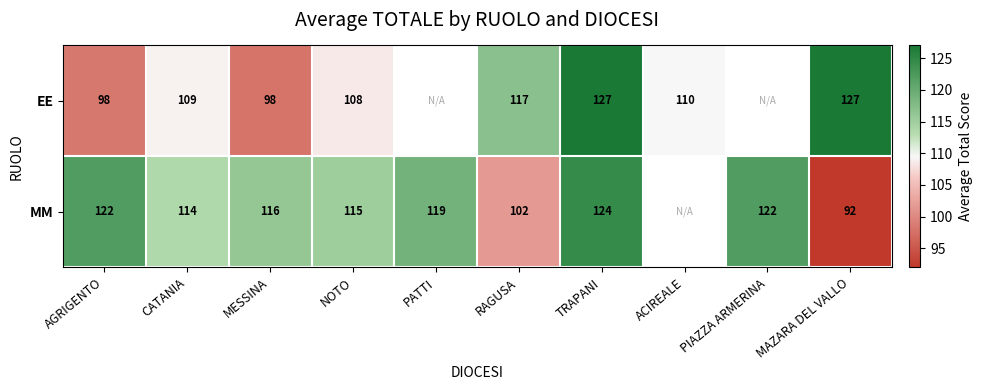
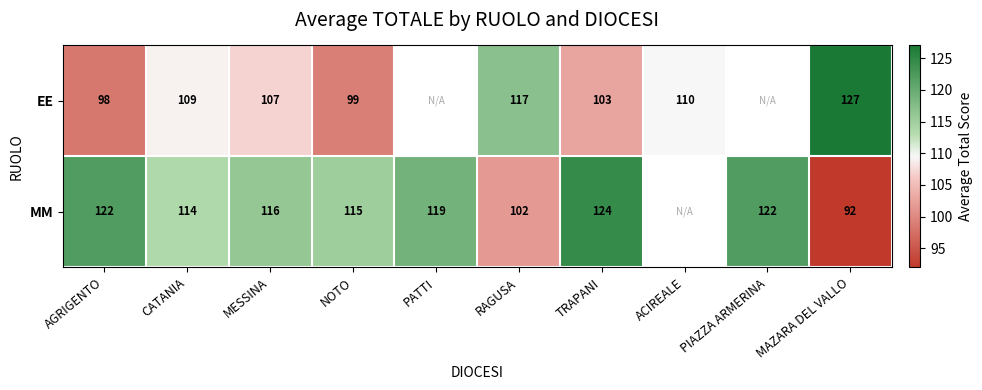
  {
    "EE": {
      "AGRIGENTO": 98,
      "CATANIA": 109,
-     "MESSINA": 98,
-     "NOTO": 108,
+     "MESSINA": 107,
+     "NOTO": 99,
      "RAGUSA": 117,
-     "TRAPANI": 127,
+     "TRAPANI": 103,
      "ACIREALE": 110,
      "MAZARA DEL VALLO": 127
    },
    "MM": {
      "AGRIGENTO": 122,
      "CATANIA": 114,
      "MESSINA": 116,
      "NOTO": 115,
      "PATTI": 119,
      "RAGUSA": 102,
      "TRAPANI": 124,
      "PIAZZA ARMERINA": 122,
      "MAZARA DEL VALLO": 92
    }
  }
